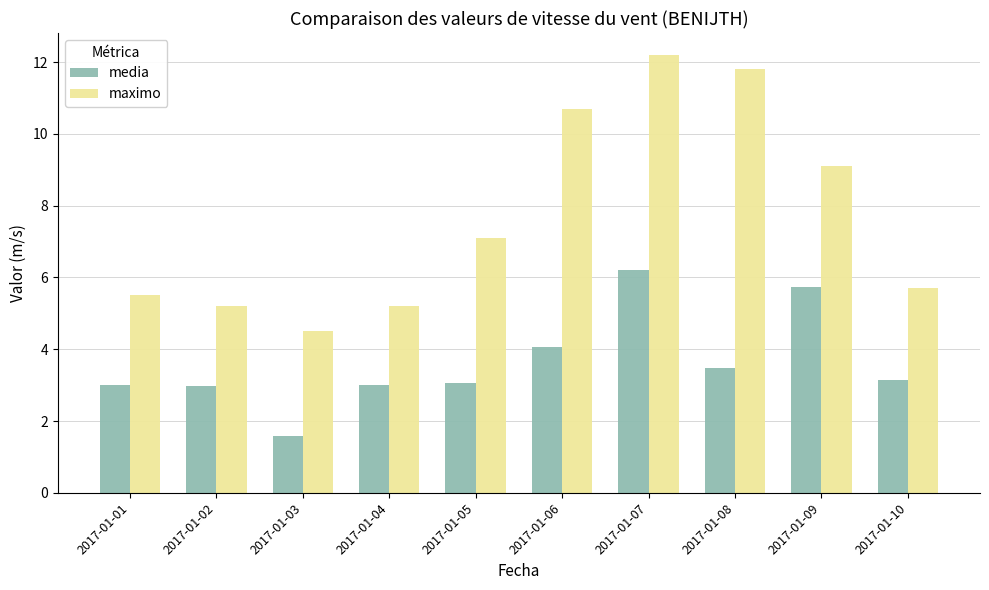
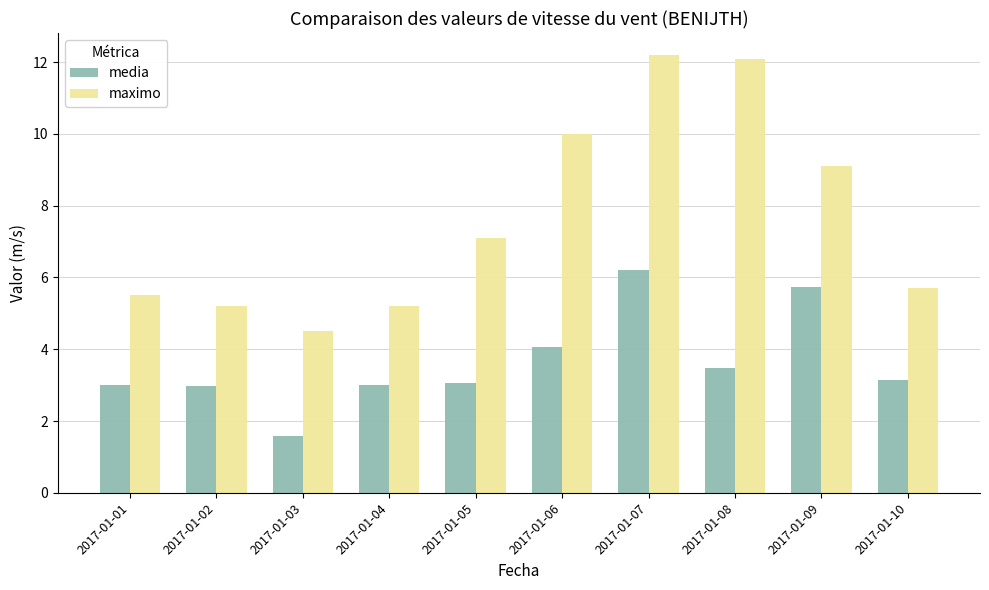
  {
    "media": {
      "2017-01-01": 3.0,
      "2017-01-02": 3.0,
      "2017-01-03": 1.6,
      "2017-01-04": 3.0,
      "2017-01-05": 3.1,
      "2017-01-06": 4.1,
      "2017-01-07": 6.2,
      "2017-01-08": 3.5,
      "2017-01-09": 5.7,
      "2017-01-10": 3.1
    },
    "maximo": {
      "2017-01-01": 5.5,
      "2017-01-02": 5.2,
      "2017-01-03": 4.5,
      "2017-01-04": 5.2,
      "2017-01-05": 7.1,
-     "2017-01-06": 10.7,
+     "2017-01-06": 10.0,
      "2017-01-07": 12.2,
-     "2017-01-08": 11.8,
+     "2017-01-08": 12.1,
      "2017-01-09": 9.1,
      "2017-01-10": 5.7
    }
  }
